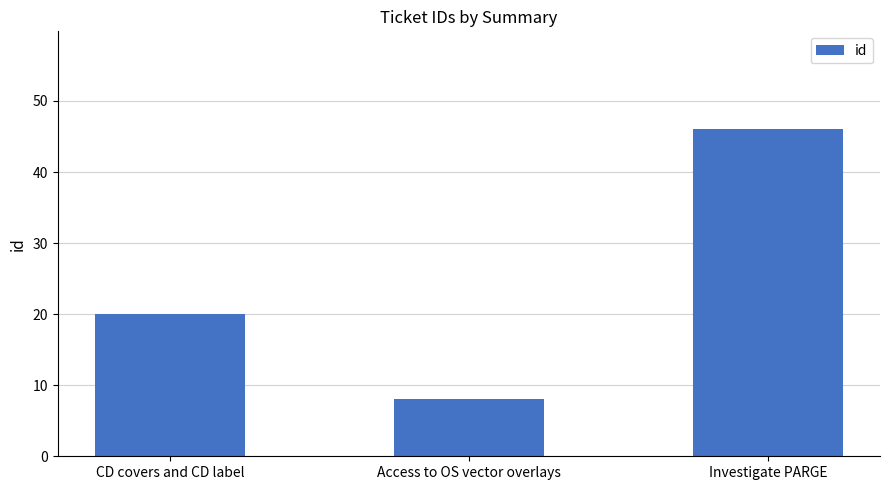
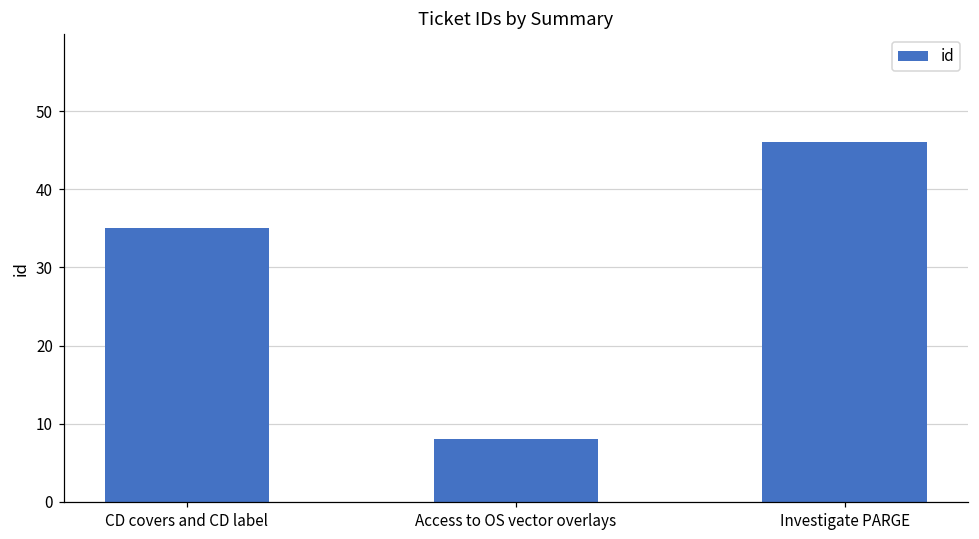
  {
-   "CD covers and CD label": 20,
+   "CD covers and CD label": 35,
    "Access to OS vector overlays": 8,
    "Investigate PARGE": 46
  }
